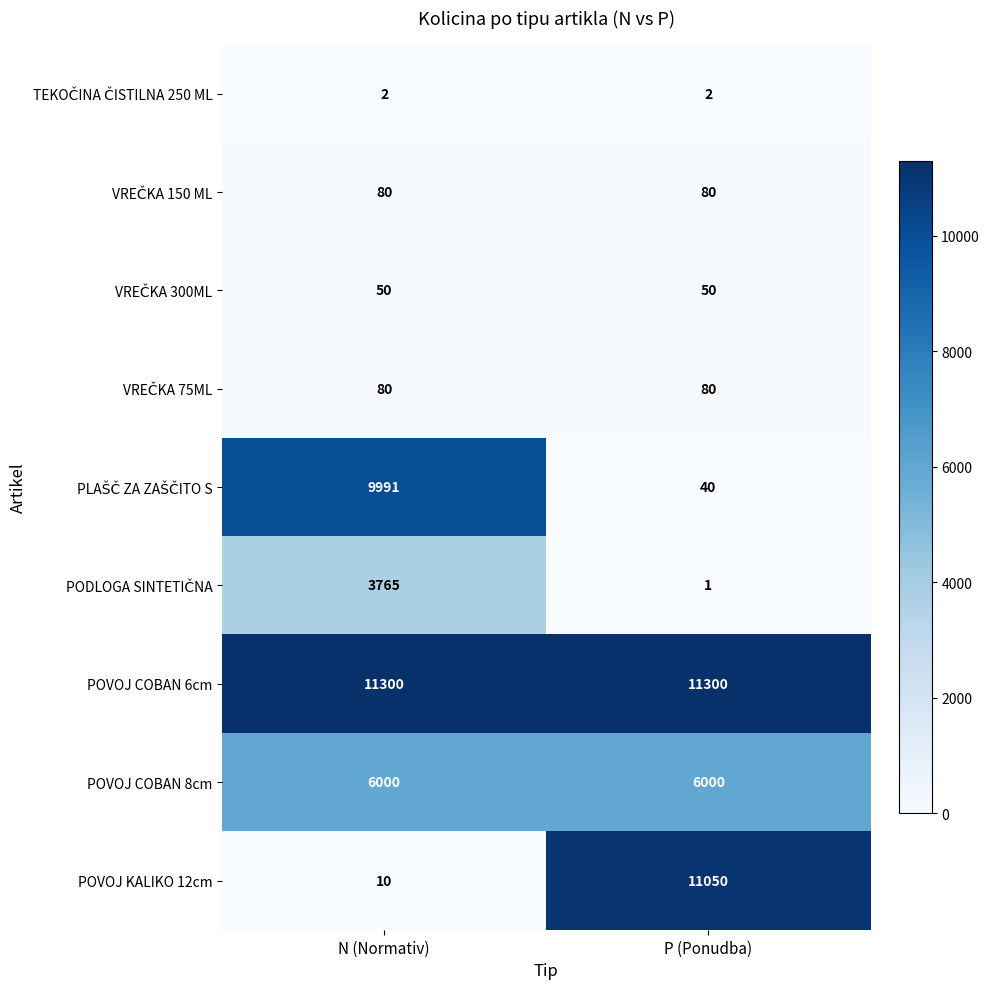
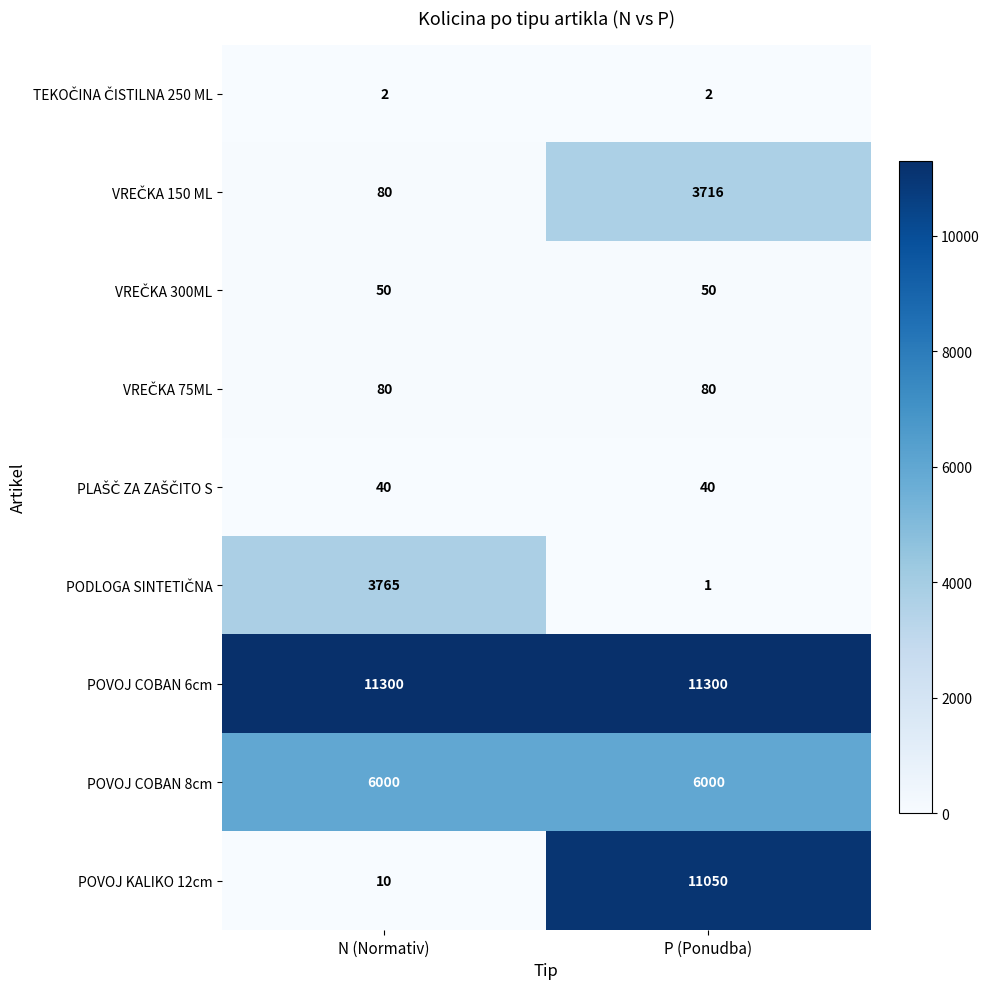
  {
    "TEKOČINA ČISTILNA 250 ML": {
      "N (Normativ)": 2,
      "P (Ponudba)": 2
    },
    "VREČKA 150 ML": {
      "N (Normativ)": 80,
-     "P (Ponudba)": 80
+     "P (Ponudba)": 3716
    },
    "VREČKA 300ML": {
      "N (Normativ)": 50,
      "P (Ponudba)": 50
    },
    "VREČKA 75ML": {
      "N (Normativ)": 80,
      "P (Ponudba)": 80
    },
    "PLAŠČ ZA ZAŠČITO S": {
-     "N (Normativ)": 9991,
+     "N (Normativ)": 40,
      "P (Ponudba)": 40
    },
    "PODLOGA SINTETIČNA": {
      "N (Normativ)": 3765,
      "P (Ponudba)": 1
    },
    "POVOJ COBAN 6cm": {
      "N (Normativ)": 11300,
      "P (Ponudba)": 11300
    },
    "POVOJ COBAN 8cm": {
      "N (Normativ)": 6000,
      "P (Ponudba)": 6000
    },
    "POVOJ KALIKO 12cm": {
      "N (Normativ)": 10,
      "P (Ponudba)": 11050
    }
  }
